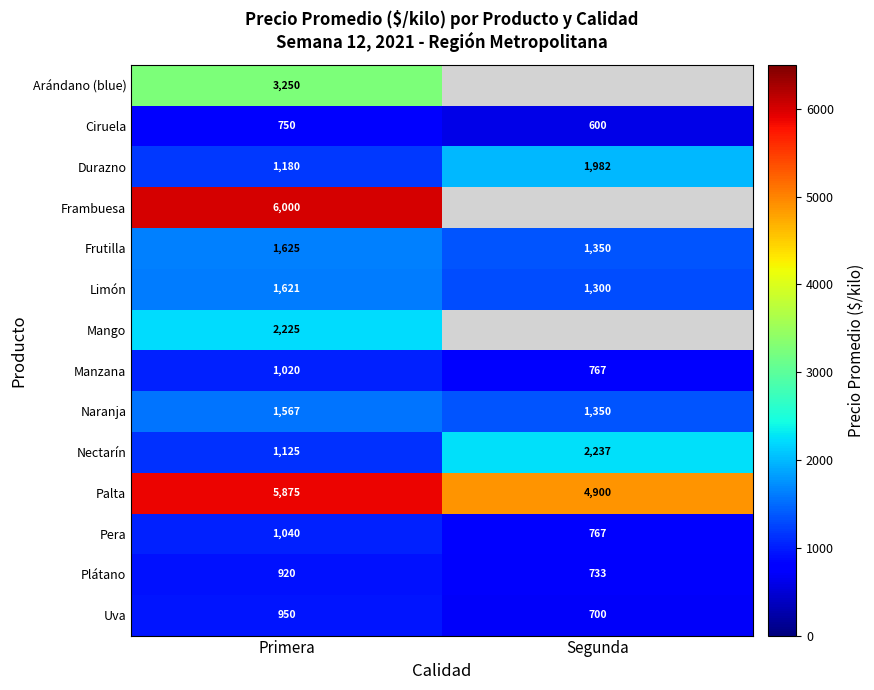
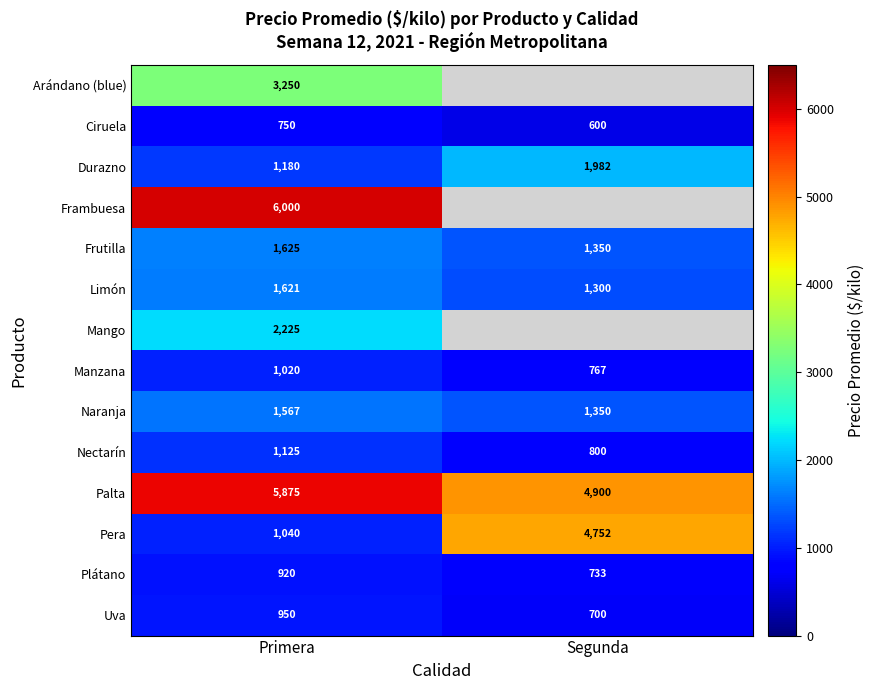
  {
    "Arándano (blue)": {
      "Primera": "3,250"
    },
    "Ciruela": {
      "Primera": "750",
      "Segunda": "600"
    },
    "Durazno": {
      "Primera": "1,180",
      "Segunda": "1,982"
    },
    "Frambuesa": {
      "Primera": "6,000"
    },
    "Frutilla": {
      "Primera": "1,625",
      "Segunda": "1,350"
    },
    "Limón": {
      "Primera": "1,621",
      "Segunda": "1,300"
    },
    "Mango": {
      "Primera": "2,225"
    },
    "Manzana": {
      "Primera": "1,020",
      "Segunda": "767"
    },
    "Naranja": {
      "Primera": "1,567",
      "Segunda": "1,350"
    },
    "Nectarín": {
      "Primera": "1,125",
-     "Segunda": "2,237"
+     "Segunda": "800"
    },
    "Palta": {
      "Primera": "5,875",
      "Segunda": "4,900"
    },
    "Pera": {
      "Primera": "1,040",
-     "Segunda": "767"
+     "Segunda": "4,752"
    },
    "Plátano": {
      "Primera": "920",
      "Segunda": "733"
    },
    "Uva": {
      "Primera": "950",
      "Segunda": "700"
    }
  }
